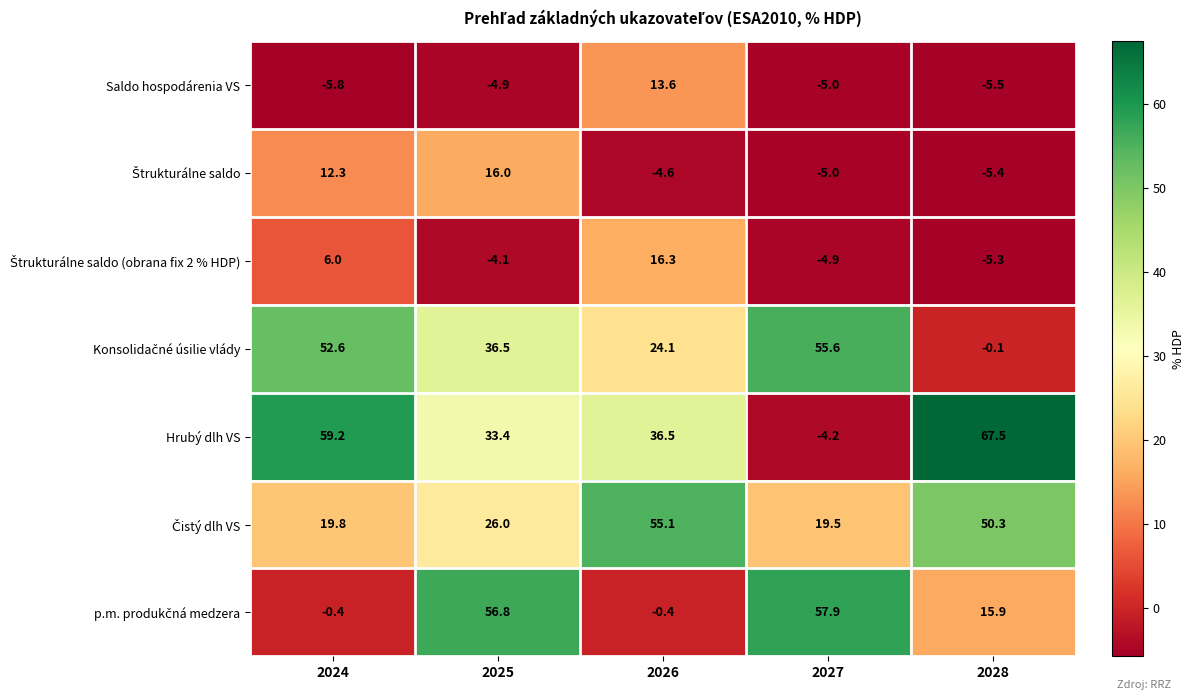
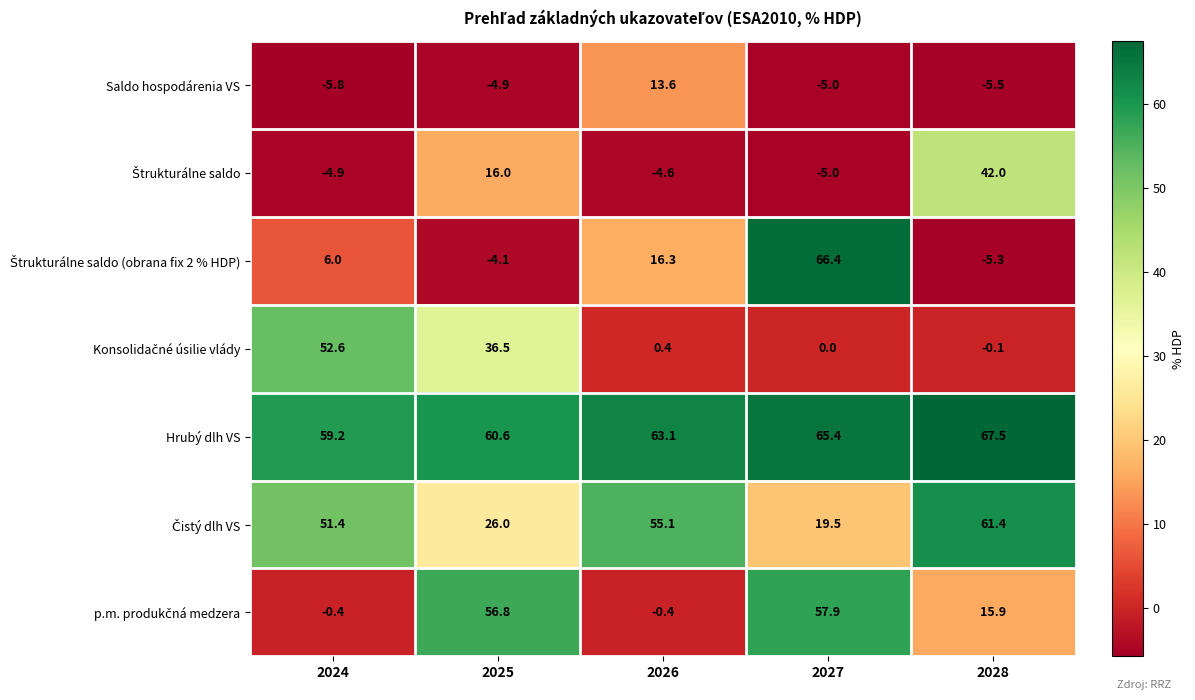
  {
    "Saldo hospodárenia VS": {
      "2024": -5.8,
      "2025": -4.9,
      "2026": 13.6,
      "2027": -5.0,
      "2028": -5.5
    },
    "Štrukturálne saldo": {
-     "2024": 12.3,
+     "2024": -4.9,
      "2025": 16.0,
      "2026": -4.6,
      "2027": -5.0,
-     "2028": -5.4
+     "2028": 42.0
    },
    "Štrukturálne saldo (obrana fix 2 % HDP)": {
      "2024": 6.0,
      "2025": -4.1,
      "2026": 16.3,
-     "2027": -4.9,
+     "2027": 66.4,
      "2028": -5.3
    },
    "Konsolidačné úsilie vlády": {
      "2024": 52.6,
      "2025": 36.5,
-     "2026": 24.1,
-     "2027": 55.6,
+     "2026": 0.4,
+     "2027": 0.0,
      "2028": -0.1
    },
    "Hrubý dlh VS": {
      "2024": 59.2,
-     "2025": 33.4,
-     "2026": 36.5,
-     "2027": -4.2,
+     "2025": 60.6,
+     "2026": 63.1,
+     "2027": 65.4,
      "2028": 67.5
    },
    "Čistý dlh VS": {
-     "2024": 19.8,
+     "2024": 51.4,
      "2025": 26.0,
      "2026": 55.1,
      "2027": 19.5,
-     "2028": 50.3
+     "2028": 61.4
    },
    "p.m. produkčná medzera": {
      "2024": -0.4,
      "2025": 56.8,
      "2026": -0.4,
      "2027": 57.9,
      "2028": 15.9
    }
  }
